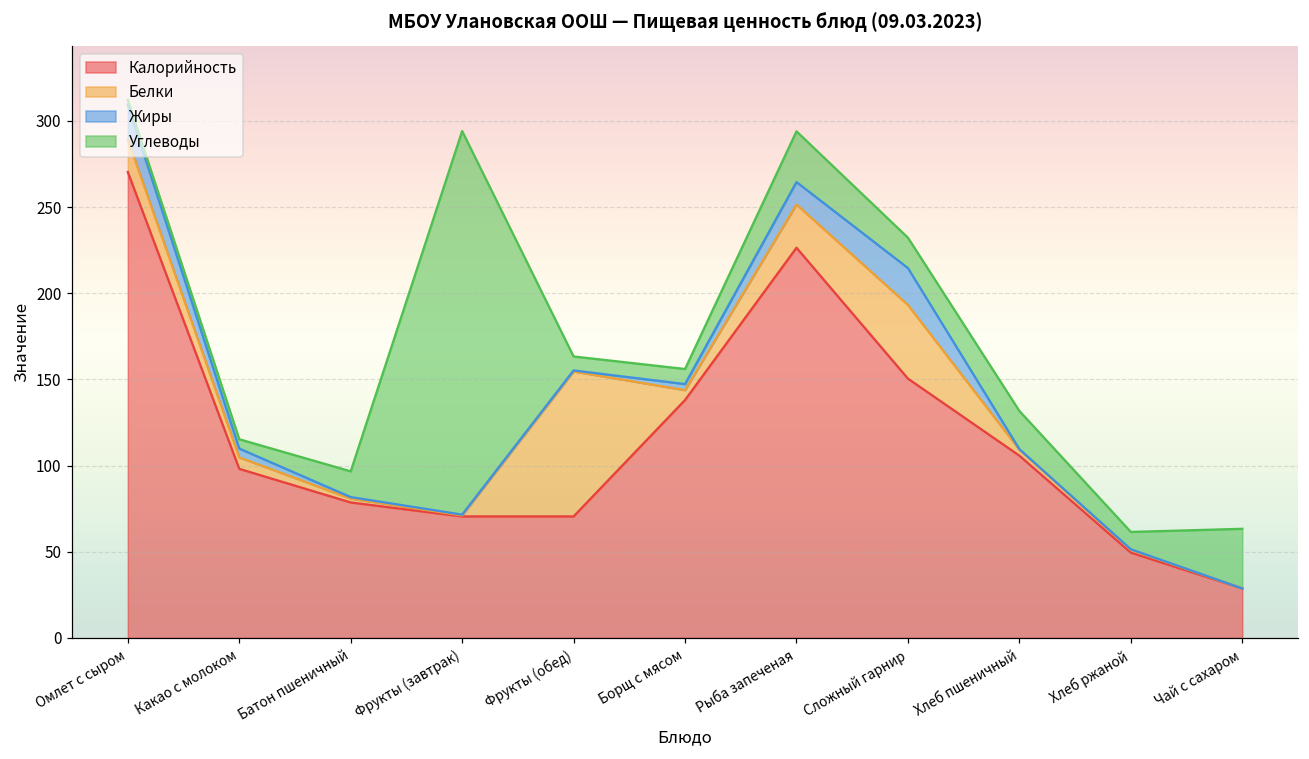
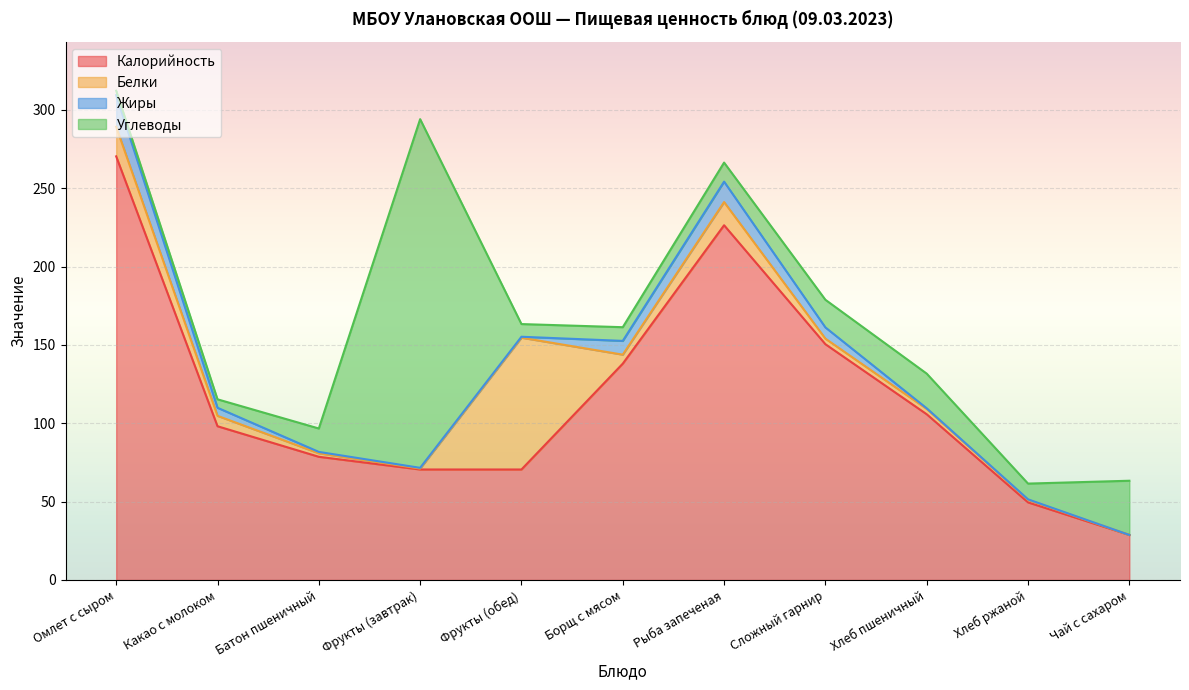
  {
    "Калорийность": {
      "Омлет с сыром": 270,
      "Какао с молоком": 98,
      "Батон пшеничный": 79,
      "Фрукты (обед)": 71,
      "Борщ с мясом": 138,
      "Рыба запеченая": 226,
      "Сложный гарнир": 150,
      "Хлеб пшеничный": 106,
      "Хлеб ржаной": 50
    },
    "Белки": {
      "Какао с молоком": 7,
      "Борщ с мясом": 6,
-     "Рыба запеченая": 25,
-     "Сложный гарнир": 43
+     "Рыба запеченая": 15,
+     "Сложный гарнир": 4
    },
    "Жиры": {
      "Какао с молоком": 5,
-     "Борщ с мясом": 4,
+     "Борщ с мясом": 9,
      "Рыба запеченая": 13,
-     "Сложный гарнир": 21
+     "Сложный гарнир": 7
    },
    "Углеводы": {
      "Какао с молоком": 5,
      "Батон пшеничный": 15,
      "Фрукты (завтрак)": 223,
      "Фрукты (обед)": 8,
      "Борщ с мясом": 9,
-     "Рыба запеченая": 29,
+     "Рыба запеченая": 12,
      "Сложный гарнир": 18,
      "Хлеб пшеничный": 22,
      "Хлеб ржаной": 10,
      "Чай с сахаром": 35
    }
  }
